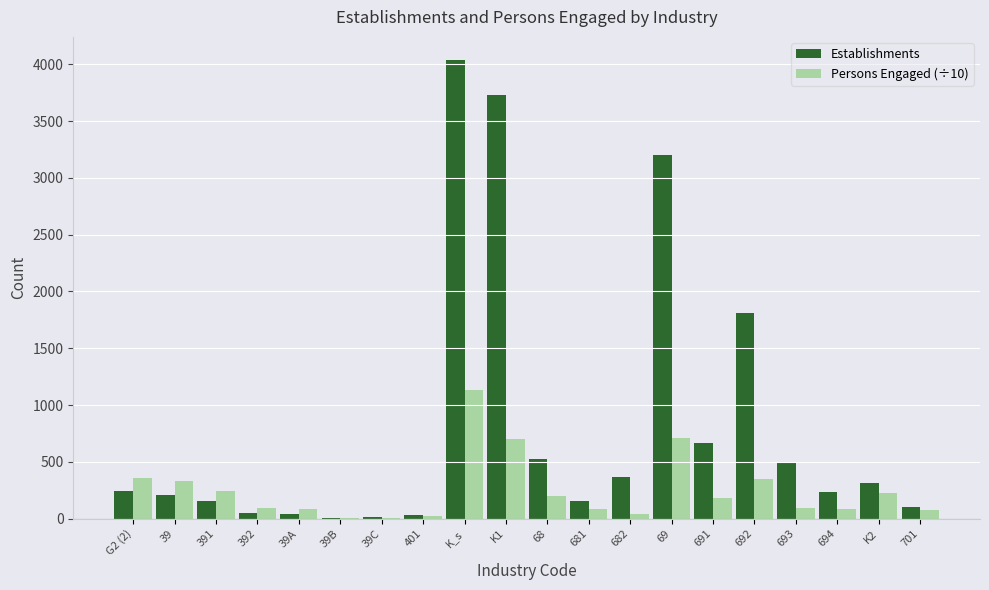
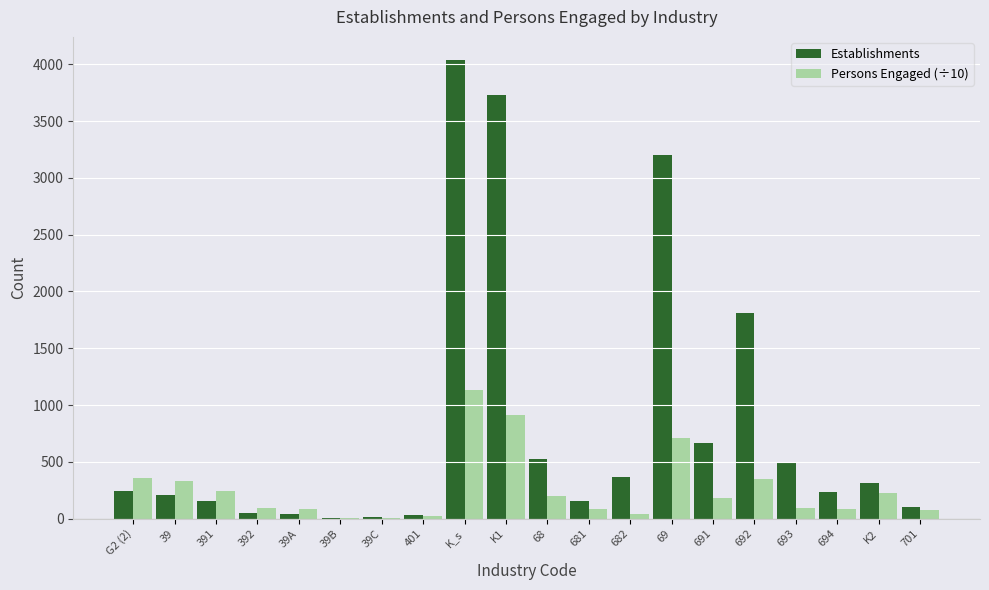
  {
    "Establishments": {
      "G2 (2)": 240,
      "39": 210,
      "391": 160,
      "392": 50,
      "39A": 40,
      "401": 30,
      "K_s": 4040,
      "K1": 3730,
      "68": 530,
      "681": 160,
      "682": 370,
      "69": 3200,
      "691": 660,
      "692": 1810,
      "693": 490,
      "694": 240,
      "K2": 310,
      "701": 100
    },
    "Persons Engaged (÷10)": {
      "G2 (2)": 360,
      "39": 330,
      "391": 240,
      "392": 90,
      "39A": 80,
      "401": 30,
      "K_s": 1130,
-     "K1": 700,
+     "K1": 910,
      "68": 200,
      "681": 90,
      "682": 40,
      "69": 710,
      "691": 180,
      "692": 350,
      "693": 90,
      "694": 90,
      "K2": 230,
      "701": 70
    }
  }
